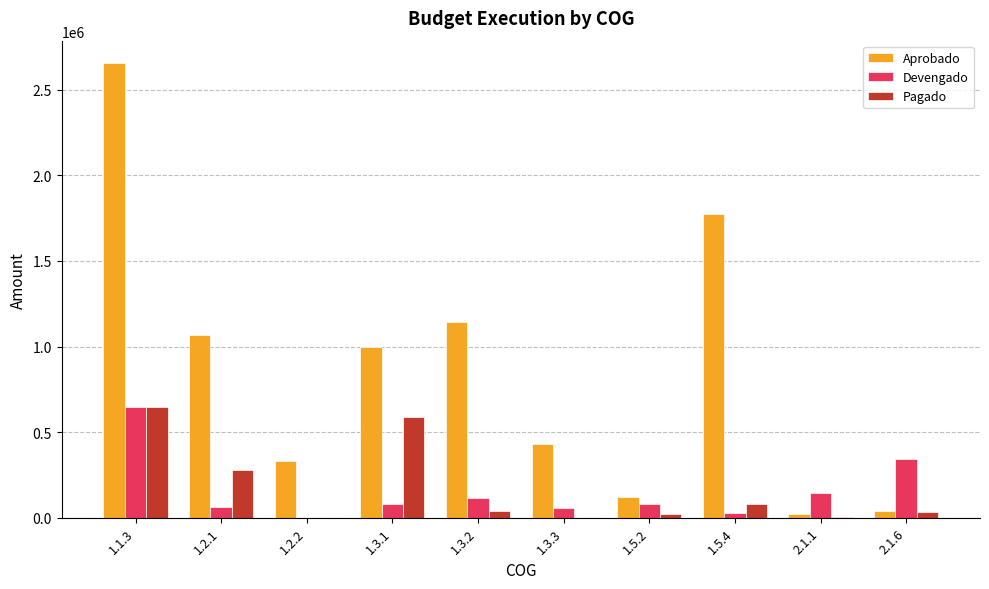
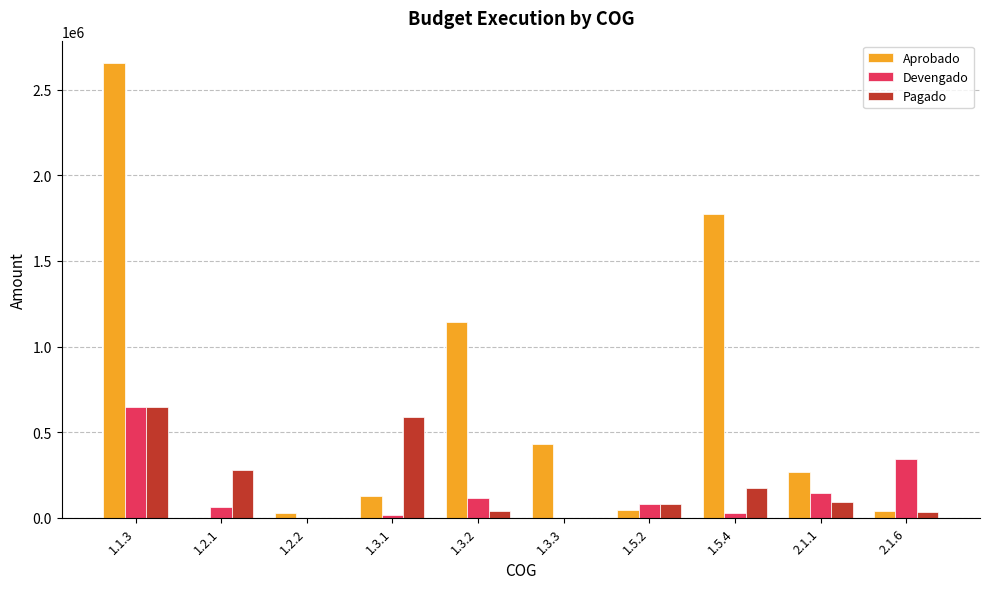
  {
    "Aprobado": {
      "1.1.3": 2650000,
-     "1.2.1": 1070000,
-     "1.2.2": 330000,
-     "1.3.1": 1000000,
+     "1.2.1": 0,
+     "1.2.2": 30000,
+     "1.3.1": 130000,
      "1.3.2": 1140000,
      "1.3.3": 430000,
-     "1.5.2": 120000,
+     "1.5.2": 50000,
      "1.5.4": 1770000,
-     "2.1.1": 20000,
+     "2.1.1": 270000,
      "2.1.6": 40000
    },
    "Devengado": {
      "1.1.3": 650000,
      "1.2.1": 70000,
-     "1.3.1": 80000,
+     "1.3.1": 20000,
      "1.3.2": 120000,
-     "1.3.3": 60000,
+     "1.3.3": 0,
      "1.5.2": 80000,
      "1.5.4": 30000,
      "2.1.1": 150000,
      "2.1.6": 340000
    },
    "Pagado": {
      "1.1.3": 650000,
      "1.2.1": 280000,
      "1.3.1": 590000,
      "1.3.2": 40000,
      "1.3.3": 0,
-     "1.5.2": 30000,
-     "1.5.4": 80000,
-     "2.1.1": 0,
+     "1.5.2": 80000,
+     "1.5.4": 170000,
+     "2.1.1": 90000,
      "2.1.6": 30000
    }
  }
